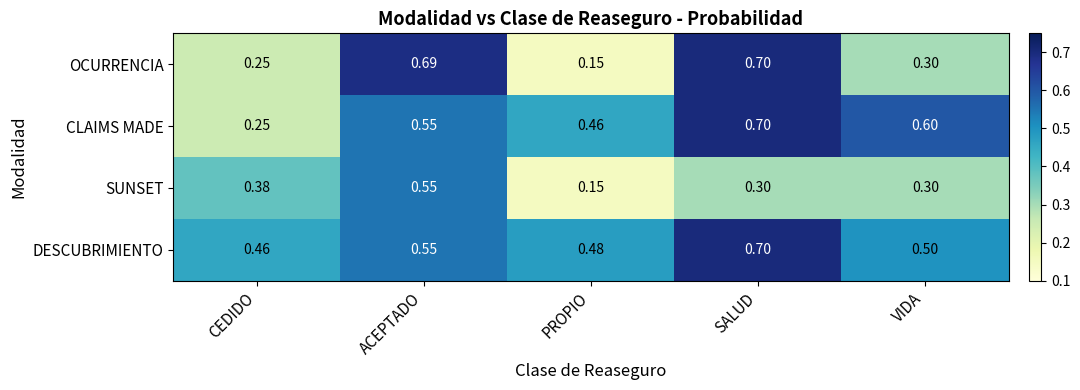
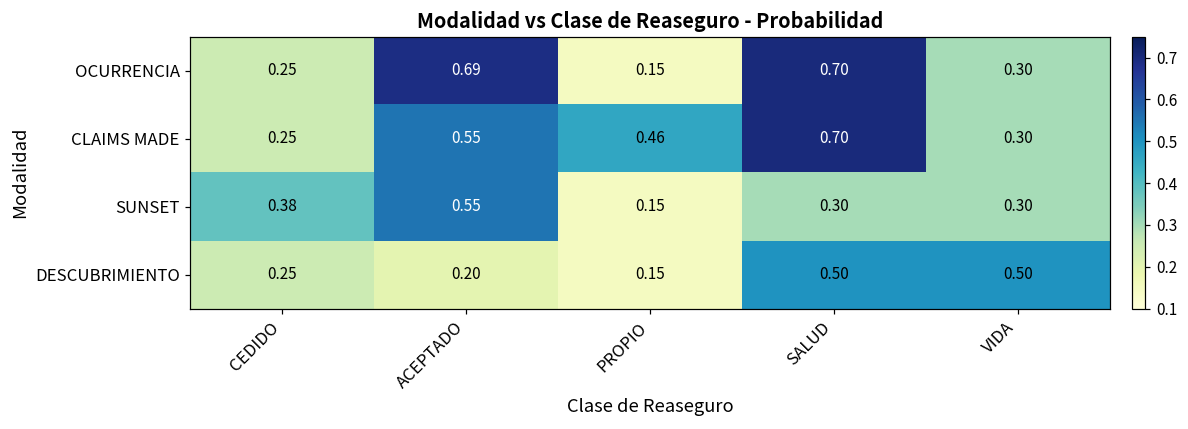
  {
    "OCURRENCIA": {
      "CEDIDO": 0.25,
      "ACEPTADO": 0.69,
      "PROPIO": 0.15,
      "SALUD": 0.70,
      "VIDA": 0.30
    },
    "CLAIMS MADE": {
      "CEDIDO": 0.25,
      "ACEPTADO": 0.55,
      "PROPIO": 0.46,
      "SALUD": 0.70,
-     "VIDA": 0.60
+     "VIDA": 0.30
    },
    "SUNSET": {
      "CEDIDO": 0.38,
      "ACEPTADO": 0.55,
      "PROPIO": 0.15,
      "SALUD": 0.30,
      "VIDA": 0.30
    },
    "DESCUBRIMIENTO": {
-     "CEDIDO": 0.46,
-     "ACEPTADO": 0.55,
-     "PROPIO": 0.48,
-     "SALUD": 0.70,
+     "CEDIDO": 0.25,
+     "ACEPTADO": 0.20,
+     "PROPIO": 0.15,
+     "SALUD": 0.50,
      "VIDA": 0.50
    }
  }
